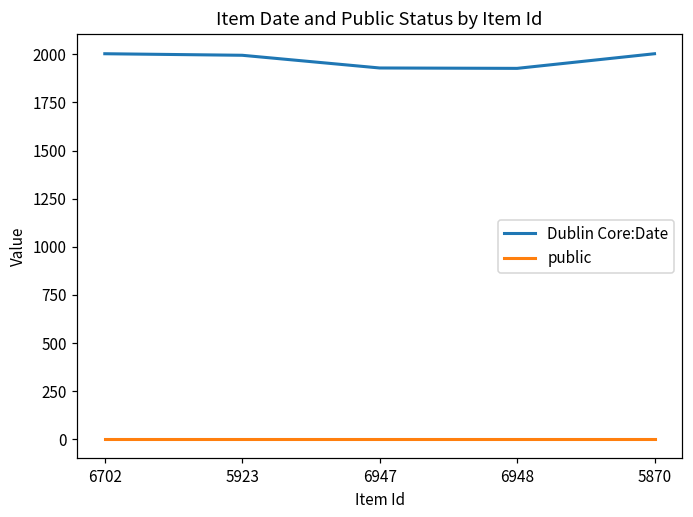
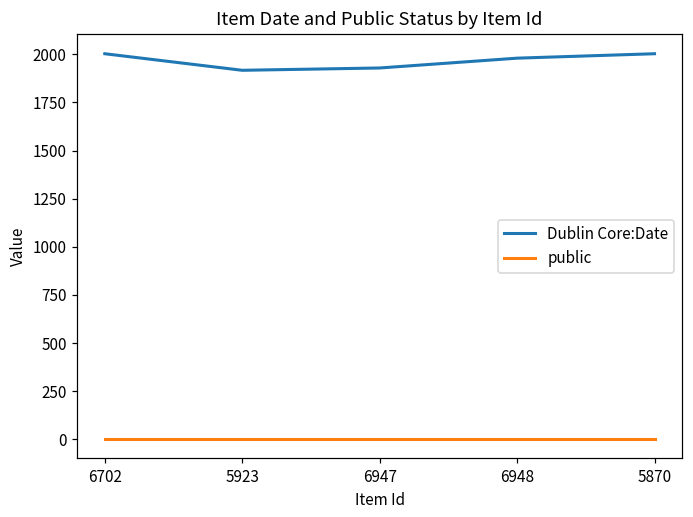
  {
    "Dublin Core:Date": {
      "6702": 2000,
-     "5923": 2000,
+     "5923": 1920,
      "6947": 1930,
-     "6948": 1930,
+     "6948": 1980,
      "5870": 2000
    },
    "public": {
      "6702": 0,
      "5923": 0,
      "6947": 0,
      "6948": 0,
      "5870": 0
    }
  }
